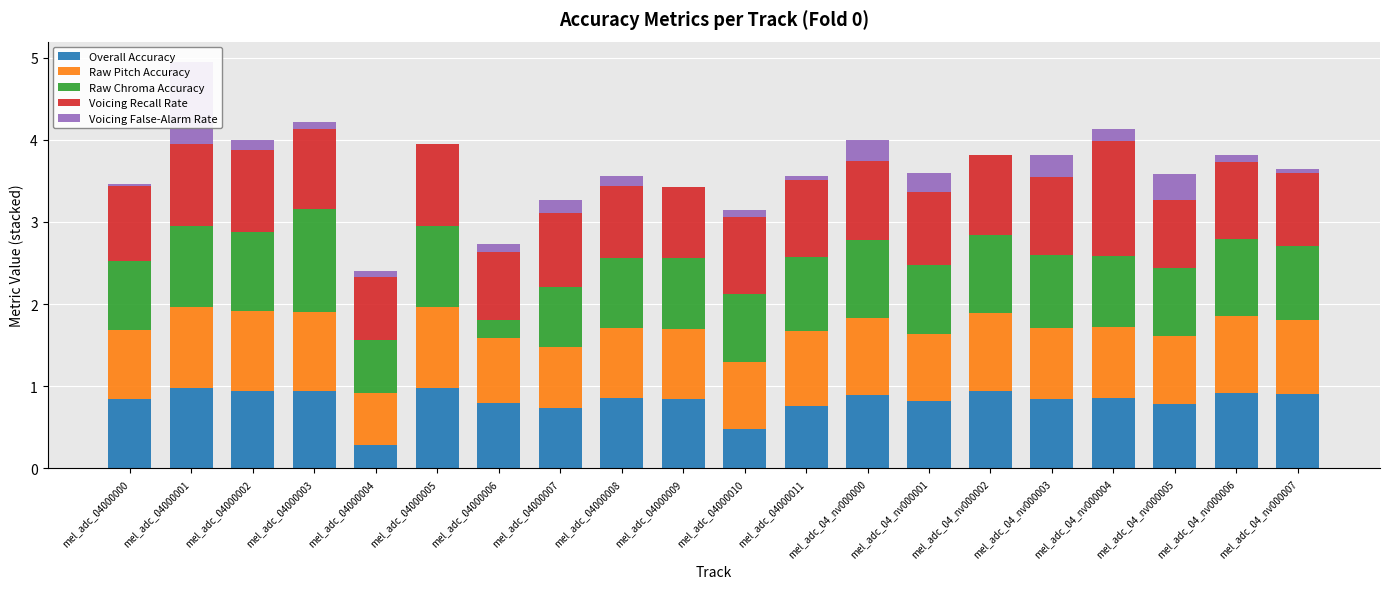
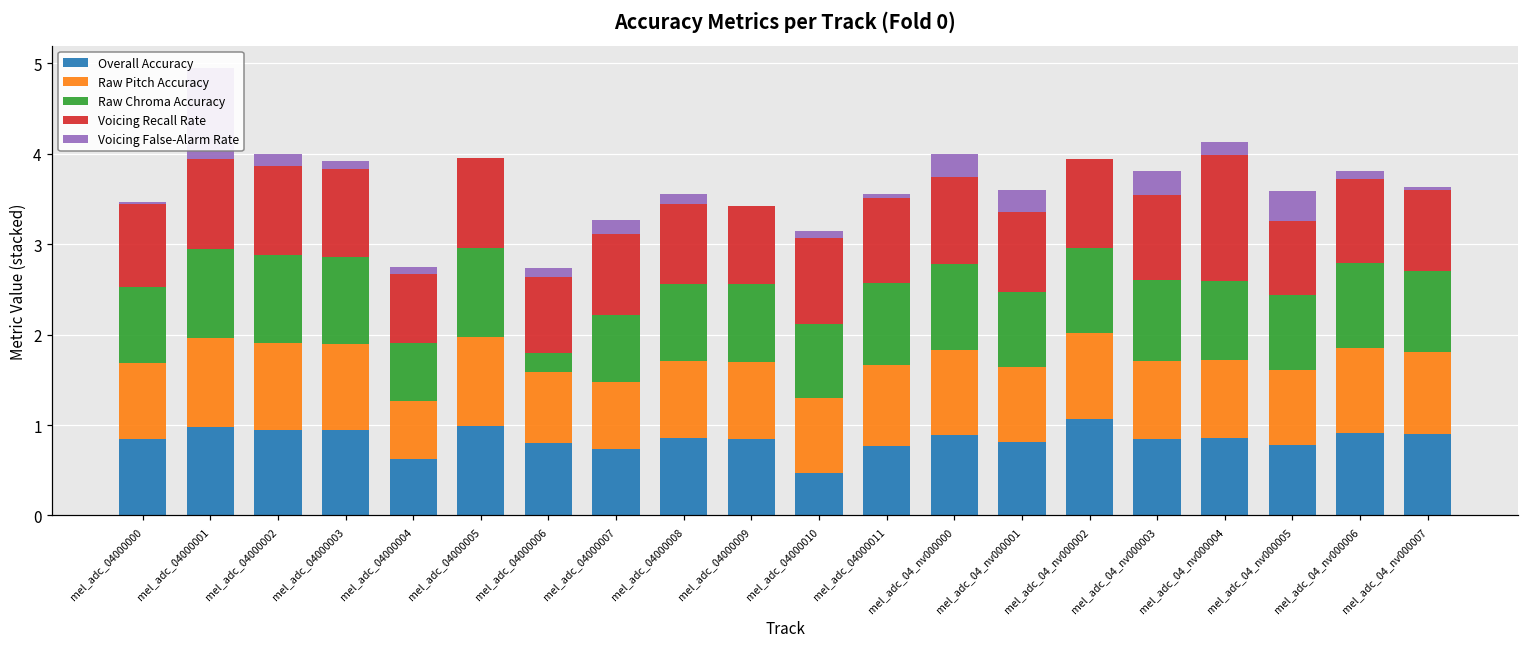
  {
    "Overall Accuracy": {
      "mel_adc_04000000": 0.9,
      "mel_adc_04000001": 1.0,
      "mel_adc_04000002": 0.9,
      "mel_adc_04000003": 0.9,
-     "mel_adc_04000004": 0.3,
+     "mel_adc_04000004": 0.6,
      "mel_adc_04000005": 1.0,
      "mel_adc_04000006": 0.8,
      "mel_adc_04000007": 0.7,
      "mel_adc_04000008": 0.9,
      "mel_adc_04000009": 0.8,
      "mel_adc_04000010": 0.5,
      "mel_adc_04000011": 0.8,
      "mel_adc_04_nv000000": 0.9,
      "mel_adc_04_nv000001": 0.8,
-     "mel_adc_04_nv000002": 0.9,
+     "mel_adc_04_nv000002": 1.1,
      "mel_adc_04_nv000003": 0.8,
      "mel_adc_04_nv000004": 0.9,
      "mel_adc_04_nv000005": 0.8,
      "mel_adc_04_nv000006": 0.9,
      "mel_adc_04_nv000007": 0.9
    },
    "Raw Pitch Accuracy": {
      "mel_adc_04000000": 0.8,
      "mel_adc_04000001": 1.0,
      "mel_adc_04000002": 1.0,
      "mel_adc_04000003": 1.0,
      "mel_adc_04000004": 0.6,
      "mel_adc_04000005": 1.0,
      "mel_adc_04000006": 0.8,
      "mel_adc_04000007": 0.7,
      "mel_adc_04000008": 0.9,
      "mel_adc_04000009": 0.9,
      "mel_adc_04000010": 0.8,
      "mel_adc_04000011": 0.9,
      "mel_adc_04_nv000000": 0.9,
      "mel_adc_04_nv000001": 0.8,
      "mel_adc_04_nv000002": 0.9,
      "mel_adc_04_nv000003": 0.9,
      "mel_adc_04_nv000004": 0.9,
      "mel_adc_04_nv000005": 0.8,
      "mel_adc_04_nv000006": 0.9,
      "mel_adc_04_nv000007": 0.9
    },
    "Raw Chroma Accuracy": {
      "mel_adc_04000000": 0.8,
      "mel_adc_04000001": 1.0,
      "mel_adc_04000002": 1.0,
-     "mel_adc_04000003": 1.3,
+     "mel_adc_04000003": 1.0,
      "mel_adc_04000004": 0.6,
      "mel_adc_04000005": 1.0,
      "mel_adc_04000006": 0.2,
      "mel_adc_04000007": 0.7,
      "mel_adc_04000008": 0.9,
      "mel_adc_04000009": 0.9,
      "mel_adc_04000010": 0.8,
      "mel_adc_04000011": 0.9,
      "mel_adc_04_nv000000": 0.9,
      "mel_adc_04_nv000001": 0.8,
      "mel_adc_04_nv000002": 0.9,
      "mel_adc_04_nv000003": 0.9,
      "mel_adc_04_nv000004": 0.9,
      "mel_adc_04_nv000005": 0.8,
      "mel_adc_04_nv000006": 0.9,
      "mel_adc_04_nv000007": 0.9
    },
    "Voicing Recall Rate": {
      "mel_adc_04000000": 0.9,
      "mel_adc_04000001": 1.0,
      "mel_adc_04000002": 1.0,
      "mel_adc_04000003": 1.0,
      "mel_adc_04000004": 0.8,
      "mel_adc_04000005": 1.0,
      "mel_adc_04000006": 0.8,
      "mel_adc_04000007": 0.9,
      "mel_adc_04000008": 0.9,
      "mel_adc_04000009": 0.9,
      "mel_adc_04000010": 0.9,
      "mel_adc_04000011": 0.9,
      "mel_adc_04_nv000000": 1.0,
      "mel_adc_04_nv000001": 0.9,
      "mel_adc_04_nv000002": 1.0,
      "mel_adc_04_nv000003": 0.9,
      "mel_adc_04_nv000004": 1.4,
      "mel_adc_04_nv000005": 0.8,
      "mel_adc_04_nv000006": 0.9,
      "mel_adc_04_nv000007": 0.9
    },
    "Voicing False-Alarm Rate": {
      "mel_adc_04000002": 0.1,
      "mel_adc_04000003": 0.1,
      "mel_adc_04000004": 0.1,
      "mel_adc_04000006": 0.1,
      "mel_adc_04000007": 0.2,
      "mel_adc_04000008": 0.1,
      "mel_adc_04000009": 0.0,
      "mel_adc_04000010": 0.1,
      "mel_adc_04000011": 0.0,
      "mel_adc_04_nv000000": 0.3,
      "mel_adc_04_nv000001": 0.2,
      "mel_adc_04_nv000003": 0.3,
      "mel_adc_04_nv000004": 0.1,
      "mel_adc_04_nv000005": 0.3,
      "mel_adc_04_nv000006": 0.1,
      "mel_adc_04_nv000007": 0.0
    }
  }
